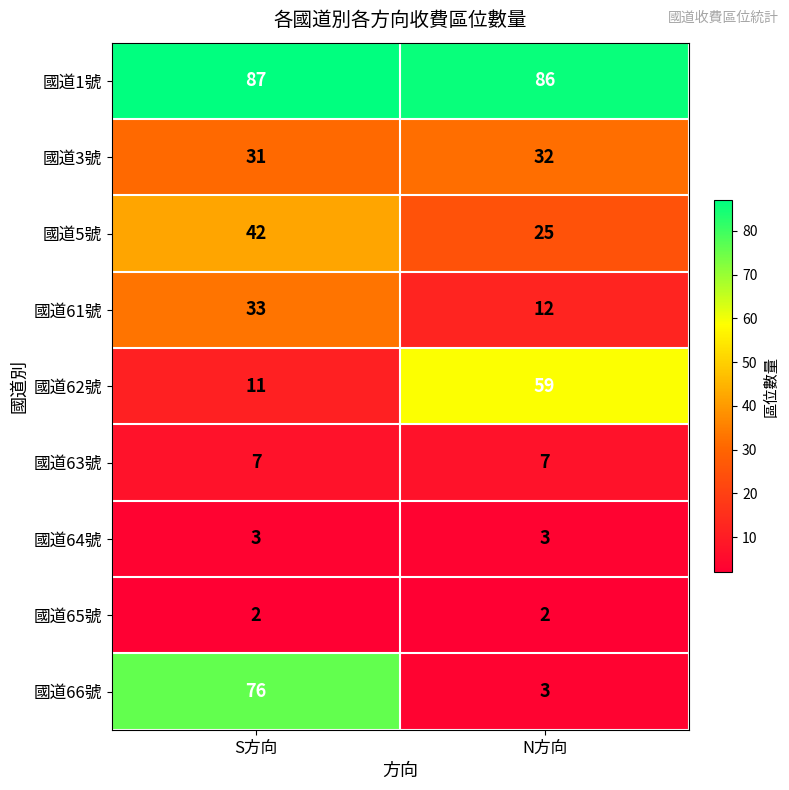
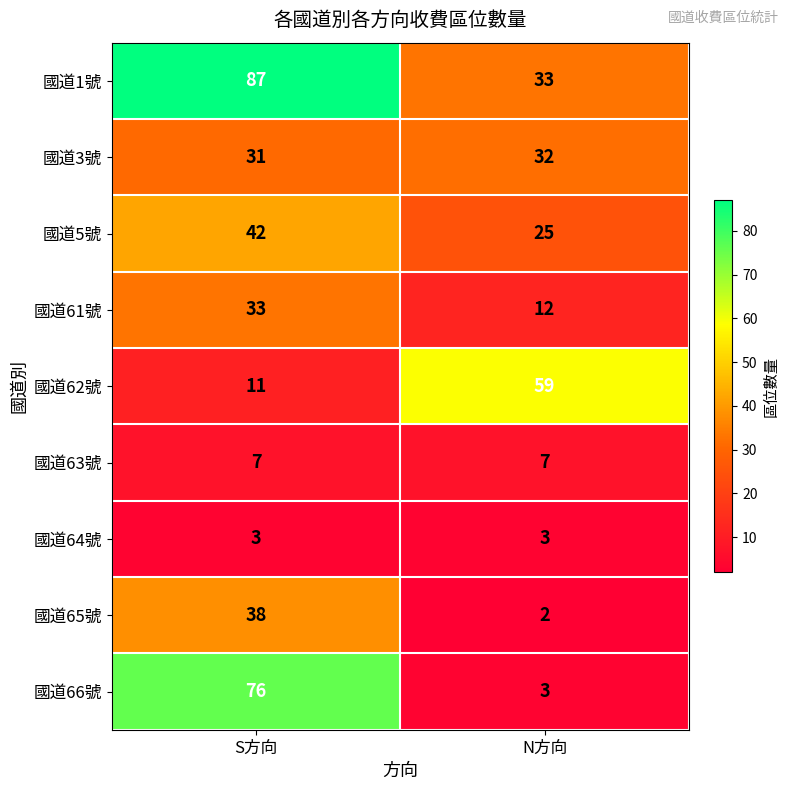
  {
    "國道1號": {
      "S方向": 87,
-     "N方向": 86
+     "N方向": 33
    },
    "國道3號": {
      "S方向": 31,
      "N方向": 32
    },
    "國道5號": {
      "S方向": 42,
      "N方向": 25
    },
    "國道61號": {
      "S方向": 33,
      "N方向": 12
    },
    "國道62號": {
      "S方向": 11,
      "N方向": 59
    },
    "國道63號": {
      "S方向": 7,
      "N方向": 7
    },
    "國道64號": {
      "S方向": 3,
      "N方向": 3
    },
    "國道65號": {
-     "S方向": 2,
+     "S方向": 38,
      "N方向": 2
    },
    "國道66號": {
      "S方向": 76,
      "N方向": 3
    }
  }
